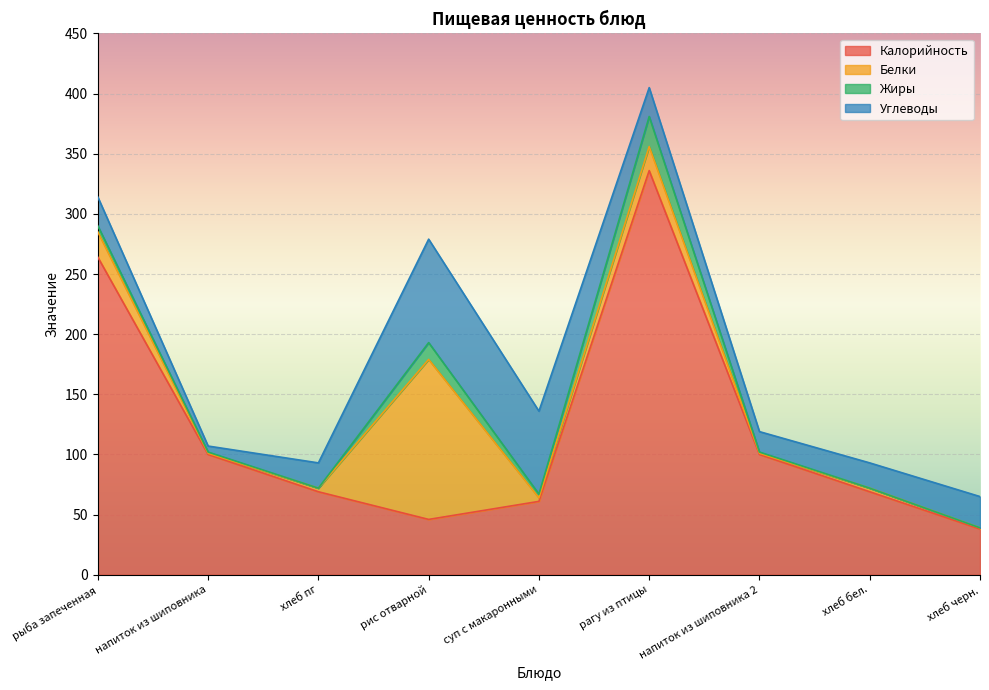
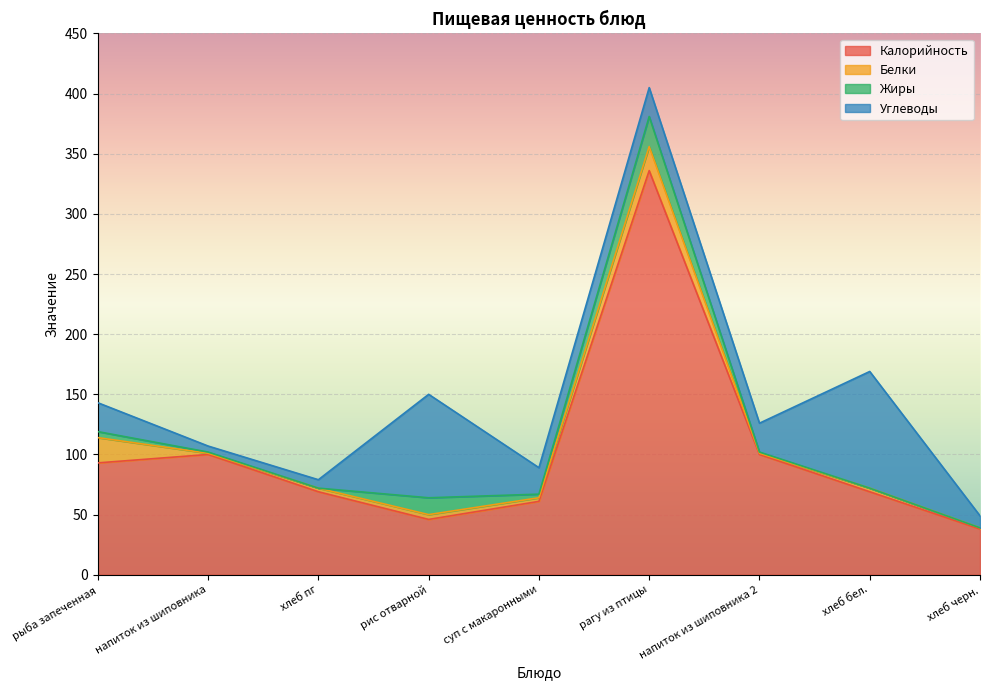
  {
    "Калорийность": {
-     "рыба запеченная": 264,
+     "рыба запеченная": 93,
      "хлеб пг": 69,
      "рис отварной": 46,
      "суп с макаронными": 61,
      "рагу из птицы": 336,
      "хлеб бел.": 69
    },
    "Белки": {
      "рыба запеченная": 21,
-     "рис отварной": 133,
+     "рис отварной": 4,
      "суп с макаронными": 3,
      "рагу из птицы": 20
    },
    "Жиры": {
      "рыба запеченная": 5,
      "рис отварной": 14,
      "суп с макаронными": 3,
      "рагу из птицы": 25
    },
    "Углеводы": {
      "рыба запеченная": 24,
      "напиток из шиповника": 5,
-     "хлеб пг": 21,
+     "хлеб пг": 7,
      "рис отварной": 86,
-     "суп с макаронными": 69,
+     "суп с макаронными": 22,
      "рагу из птицы": 24,
-     "напиток из шиповника 2": 17,
-     "хлеб бел.": 21,
-     "хлеб черн.": 26
+     "напиток из шиповника 2": 24,
+     "хлеб бел.": 97,
+     "хлеб черн.": 10
    }
  }
